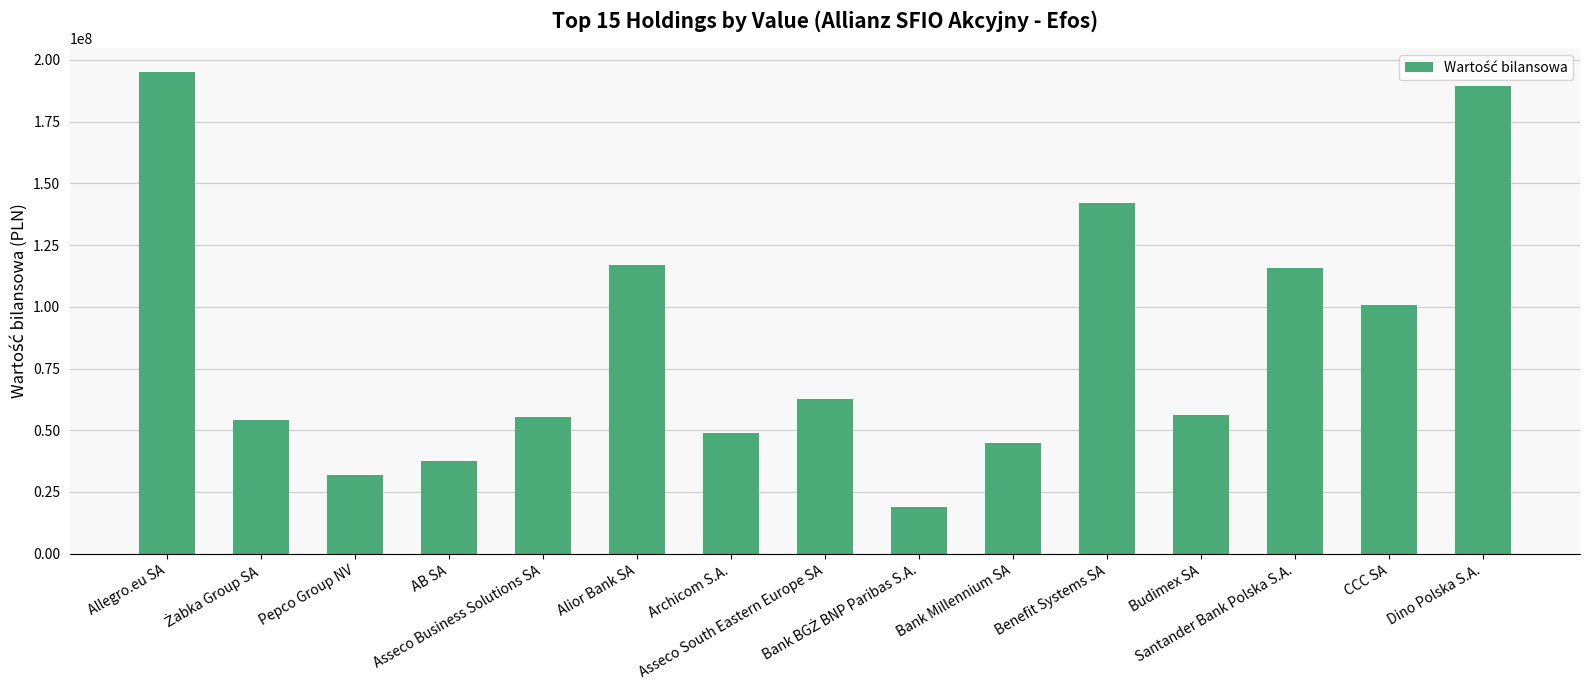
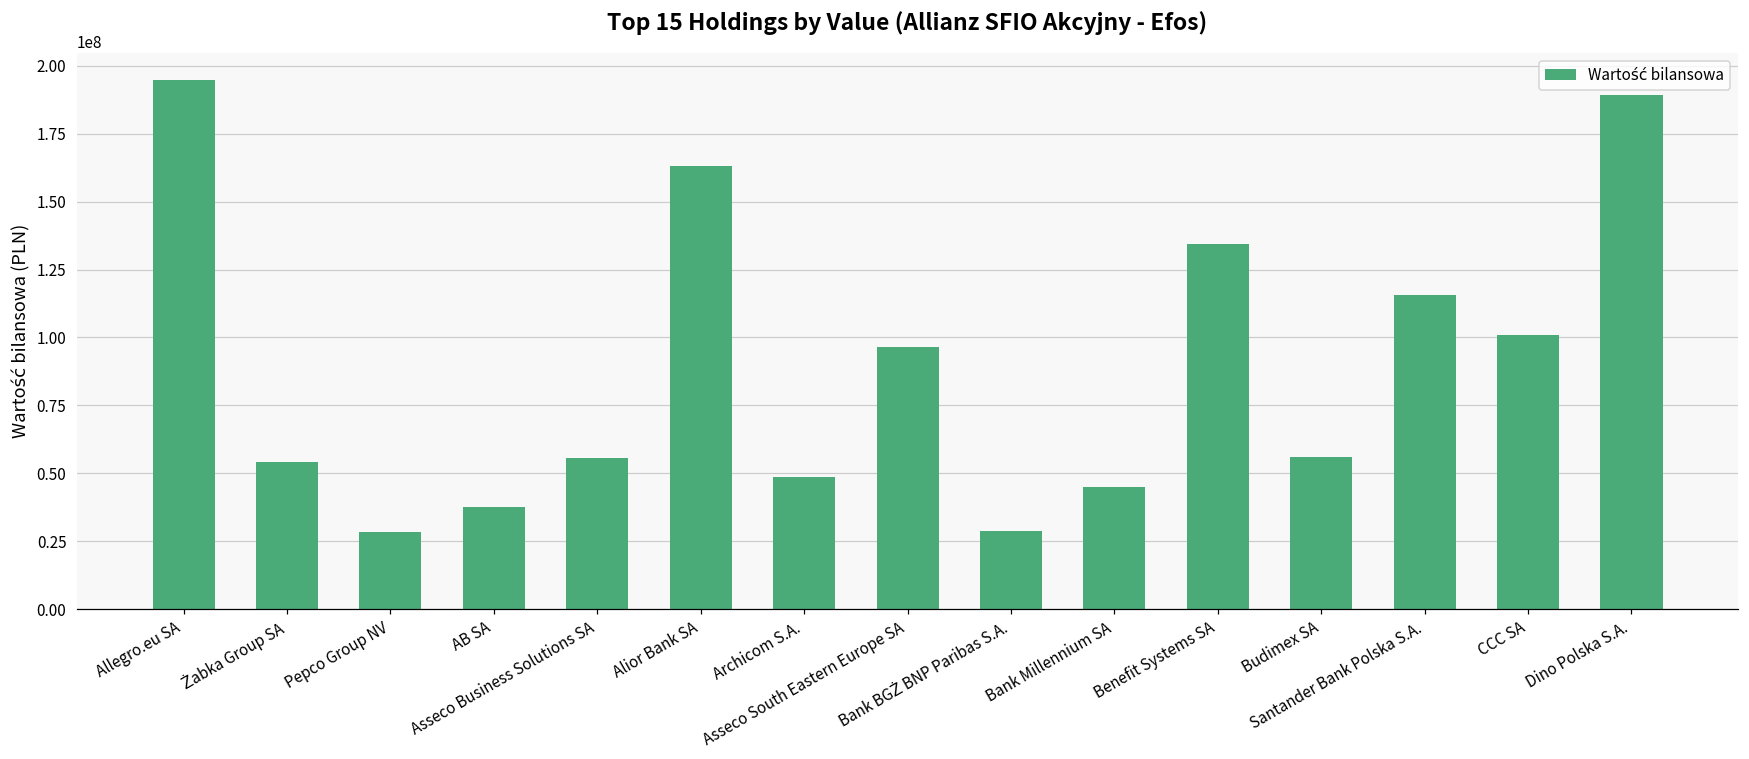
  {
    "Allegro.eu SA": 195000000,
    "Żabka Group SA": 54000000,
-   "Pepco Group NV": 32000000,
+   "Pepco Group NV": 28000000,
    "AB SA": 37000000,
    "Asseco Business Solutions SA": 55000000,
-   "Alior Bank SA": 117000000,
+   "Alior Bank SA": 163000000,
    "Archicom S.A.": 49000000,
-   "Asseco South Eastern Europe SA": 63000000,
-   "Bank BGŻ BNP Paribas S.A.": 19000000,
+   "Asseco South Eastern Europe SA": 96000000,
+   "Bank BGŻ BNP Paribas S.A.": 29000000,
    "Bank Millennium SA": 45000000,
-   "Benefit Systems SA": 142000000,
+   "Benefit Systems SA": 134000000,
    "Budimex SA": 56000000,
    "Santander Bank Polska S.A.": 116000000,
    "CCC SA": 101000000,
    "Dino Polska S.A.": 189000000
  }
